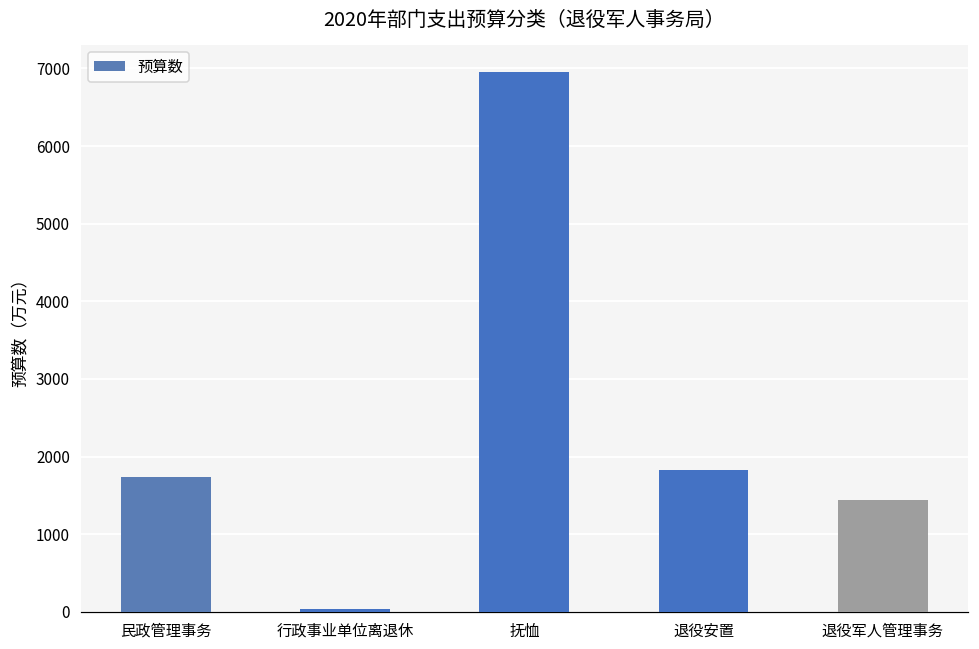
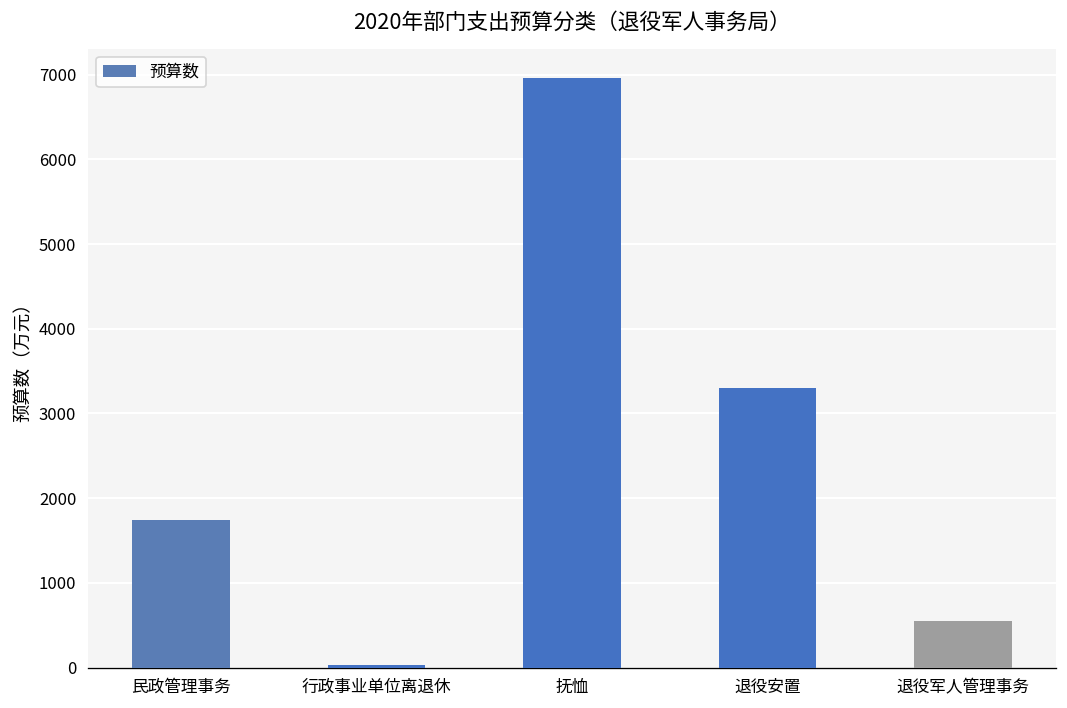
  {
    "民政管理事务": 1700,
    "行政事业单位离退休": 0,
    "抚恤": 7000,
-   "退役安置": 1800,
-   "退役军人管理事务": 1400
+   "退役安置": 3300,
+   "退役军人管理事务": 500
  }
